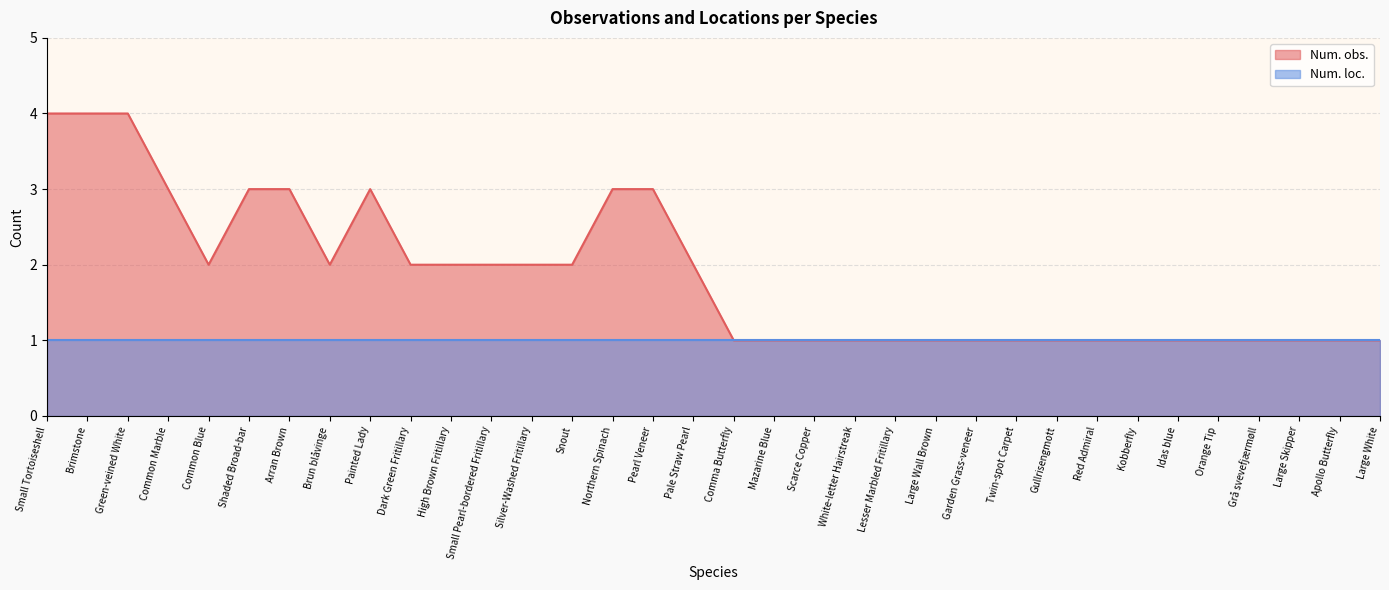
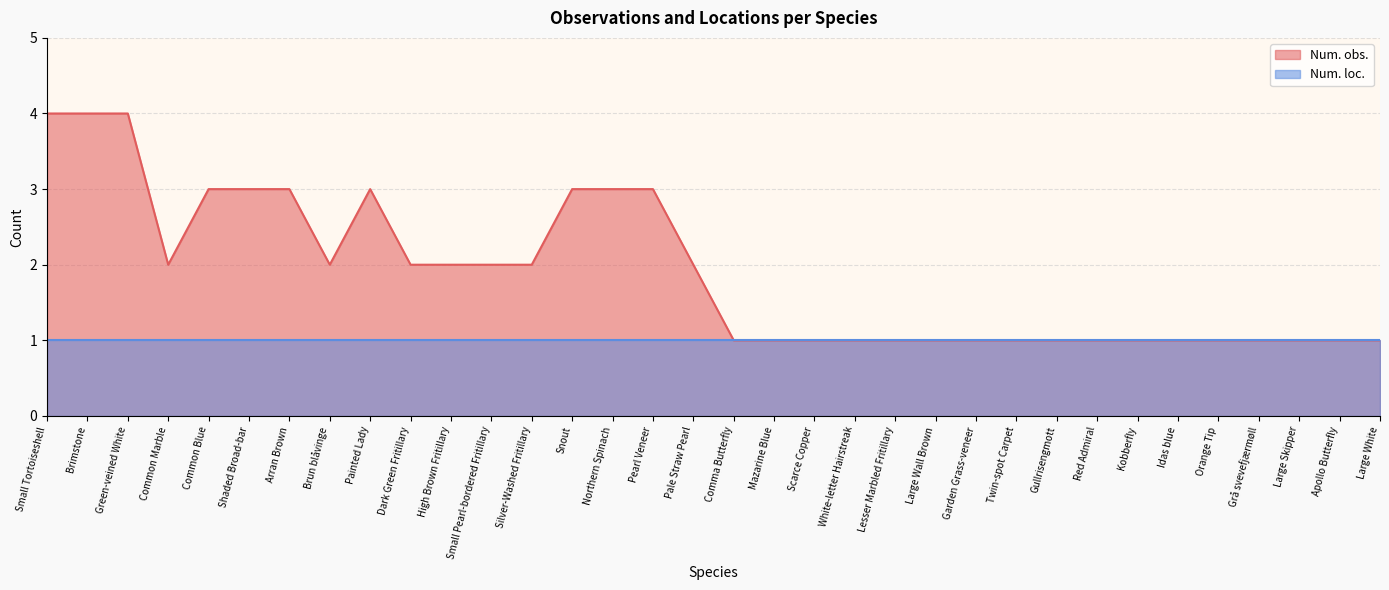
  {
    "Num. obs.": {
      "Small Tortoiseshell": 4,
      "Brimstone": 4,
      "Green-veined White": 4,
-     "Common Marble": 3,
-     "Common Blue": 2,
+     "Common Marble": 2,
+     "Common Blue": 3,
      "Shaded Broad-bar": 3,
      "Arran Brown": 3,
      "Brun blåvinge": 2,
      "Painted Lady": 3,
      "Dark Green Fritillary": 2,
      "High Brown Fritillary": 2,
      "Small Pearl-bordered Fritillary": 2,
      "Silver-Washed Fritillary": 2,
-     "Snout": 2,
+     "Snout": 3,
      "Northern Spinach": 3,
      "Pearl Veneer": 3,
      "Pale Straw Pearl": 2
    },
    "Num. loc.": {
      "Small Tortoiseshell": 1,
      "Brimstone": 1,
      "Green-veined White": 1,
      "Common Marble": 1,
      "Common Blue": 1,
      "Shaded Broad-bar": 1,
      "Arran Brown": 1,
      "Brun blåvinge": 1,
      "Painted Lady": 1,
      "Dark Green Fritillary": 1,
      "High Brown Fritillary": 1,
      "Small Pearl-bordered Fritillary": 1,
      "Silver-Washed Fritillary": 1,
      "Snout": 1,
      "Northern Spinach": 1,
      "Pearl Veneer": 1,
      "Pale Straw Pearl": 1
    }
  }
